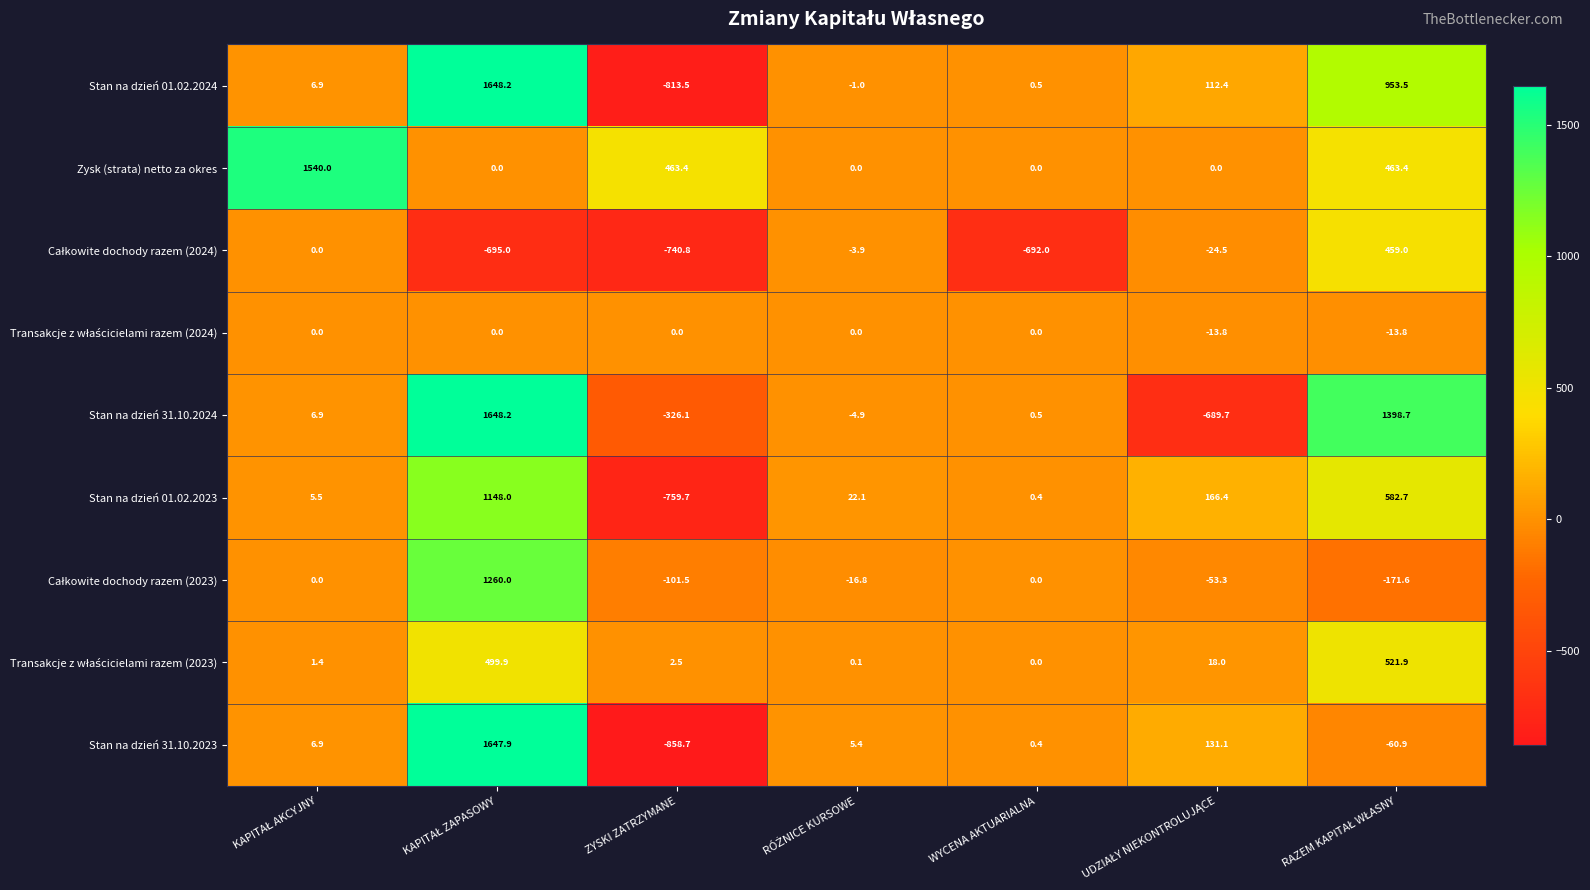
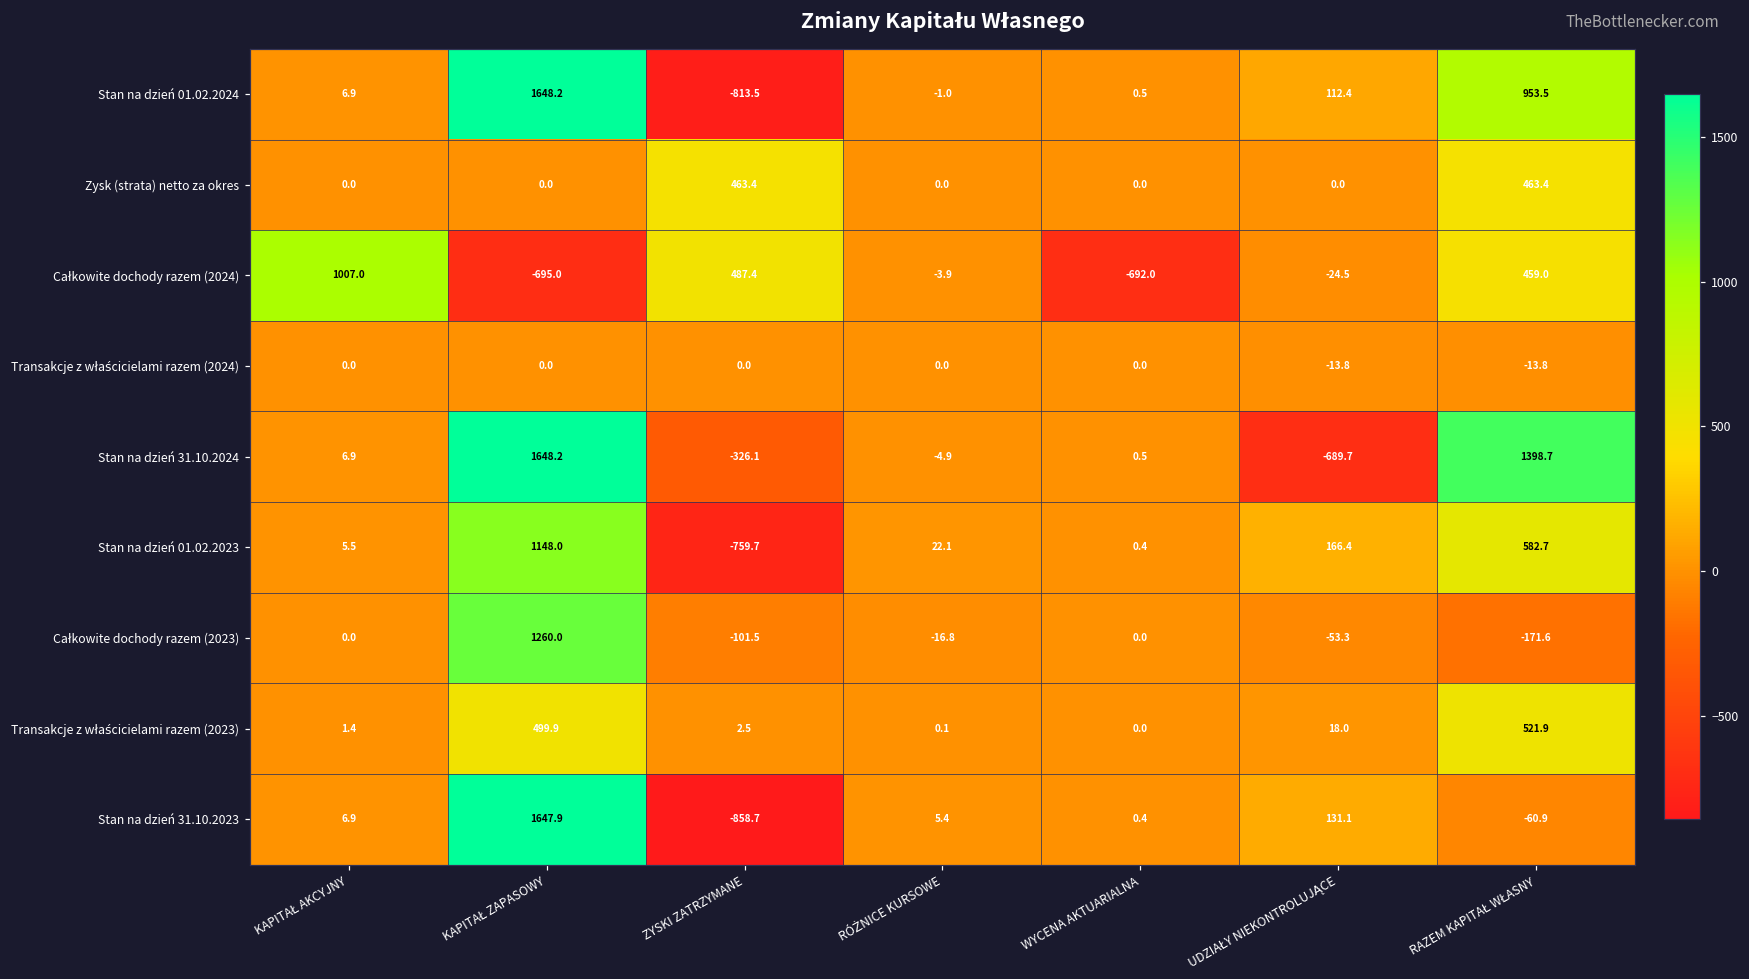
  {
    "Stan na dzień 01.02.2024": {
      "KAPITAŁ AKCYJNY": 6.9,
      "KAPITAŁ ZAPASOWY": 1648.2,
      "ZYSKI ZATRZYMANE": -813.5,
      "RÓŻNICE KURSOWE": -1.0,
      "WYCENA AKTUARIALNA": 0.5,
      "UDZIAŁY NIEKONTROLUJĄCE": 112.4,
      "RAZEM KAPITAŁ WŁASNY": 953.5
    },
    "Zysk (strata) netto za okres": {
-     "KAPITAŁ AKCYJNY": 1540.0,
+     "KAPITAŁ AKCYJNY": 0.0,
      "KAPITAŁ ZAPASOWY": 0.0,
      "ZYSKI ZATRZYMANE": 463.4,
      "RÓŻNICE KURSOWE": 0.0,
      "WYCENA AKTUARIALNA": 0.0,
      "UDZIAŁY NIEKONTROLUJĄCE": 0.0,
      "RAZEM KAPITAŁ WŁASNY": 463.4
    },
    "Całkowite dochody razem (2024)": {
-     "KAPITAŁ AKCYJNY": 0.0,
+     "KAPITAŁ AKCYJNY": 1007.0,
      "KAPITAŁ ZAPASOWY": -695.0,
-     "ZYSKI ZATRZYMANE": -740.8,
+     "ZYSKI ZATRZYMANE": 487.4,
      "RÓŻNICE KURSOWE": -3.9,
      "WYCENA AKTUARIALNA": -692.0,
      "UDZIAŁY NIEKONTROLUJĄCE": -24.5,
      "RAZEM KAPITAŁ WŁASNY": 459.0
    },
    "Transakcje z właścicielami razem (2024)": {
      "KAPITAŁ AKCYJNY": 0.0,
      "KAPITAŁ ZAPASOWY": 0.0,
      "ZYSKI ZATRZYMANE": 0.0,
      "RÓŻNICE KURSOWE": 0.0,
      "WYCENA AKTUARIALNA": 0.0,
      "UDZIAŁY NIEKONTROLUJĄCE": -13.8,
      "RAZEM KAPITAŁ WŁASNY": -13.8
    },
    "Stan na dzień 31.10.2024": {
      "KAPITAŁ AKCYJNY": 6.9,
      "KAPITAŁ ZAPASOWY": 1648.2,
      "ZYSKI ZATRZYMANE": -326.1,
      "RÓŻNICE KURSOWE": -4.9,
      "WYCENA AKTUARIALNA": 0.5,
      "UDZIAŁY NIEKONTROLUJĄCE": -689.7,
      "RAZEM KAPITAŁ WŁASNY": 1398.7
    },
    "Stan na dzień 01.02.2023": {
      "KAPITAŁ AKCYJNY": 5.5,
      "KAPITAŁ ZAPASOWY": 1148.0,
      "ZYSKI ZATRZYMANE": -759.7,
      "RÓŻNICE KURSOWE": 22.1,
      "WYCENA AKTUARIALNA": 0.4,
      "UDZIAŁY NIEKONTROLUJĄCE": 166.4,
      "RAZEM KAPITAŁ WŁASNY": 582.7
    },
    "Całkowite dochody razem (2023)": {
      "KAPITAŁ AKCYJNY": 0.0,
      "KAPITAŁ ZAPASOWY": 1260.0,
      "ZYSKI ZATRZYMANE": -101.5,
      "RÓŻNICE KURSOWE": -16.8,
      "WYCENA AKTUARIALNA": 0.0,
      "UDZIAŁY NIEKONTROLUJĄCE": -53.3,
      "RAZEM KAPITAŁ WŁASNY": -171.6
    },
    "Transakcje z właścicielami razem (2023)": {
      "KAPITAŁ AKCYJNY": 1.4,
      "KAPITAŁ ZAPASOWY": 499.9,
      "ZYSKI ZATRZYMANE": 2.5,
      "RÓŻNICE KURSOWE": 0.1,
      "WYCENA AKTUARIALNA": 0.0,
      "UDZIAŁY NIEKONTROLUJĄCE": 18.0,
      "RAZEM KAPITAŁ WŁASNY": 521.9
    },
    "Stan na dzień 31.10.2023": {
      "KAPITAŁ AKCYJNY": 6.9,
      "KAPITAŁ ZAPASOWY": 1647.9,
      "ZYSKI ZATRZYMANE": -858.7,
      "RÓŻNICE KURSOWE": 5.4,
      "WYCENA AKTUARIALNA": 0.4,
      "UDZIAŁY NIEKONTROLUJĄCE": 131.1,
      "RAZEM KAPITAŁ WŁASNY": -60.9
    }
  }
